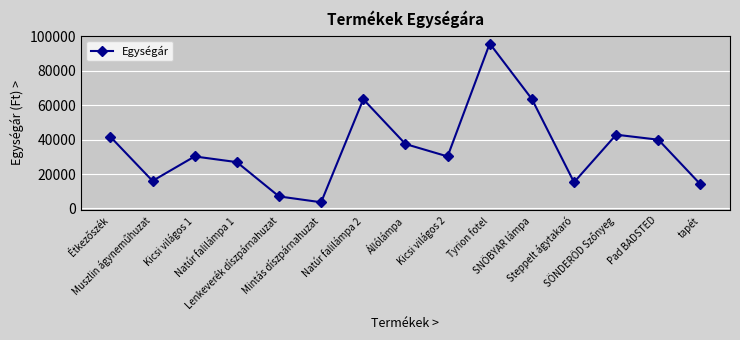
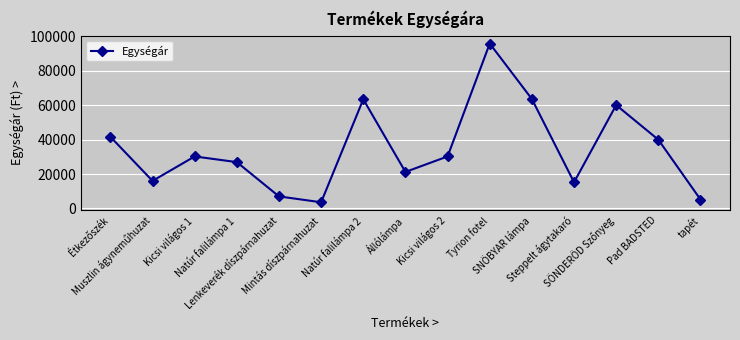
  {
    "Étkezőszék": 42000,
    "Muszlin ágyneműhuzat": 16000,
    "Kicsi világos 1": 30000,
    "Natúr falilámpa 1": 27000,
    "Lenkeverék díszpárnahuzat": 7000,
    "Mintás díszpárnahuzat": 4000,
    "Natúr falilámpa 2": 63000,
-   "Állólámpa": 37000,
+   "Állólámpa": 21000,
    "Kicsi világos 2": 30000,
    "Tyrion fotel": 96000,
    "SNÖBYAR lámpa": 63000,
    "Steppelt ágytakaró": 15000,
-   "SÖNDERÖD Szőnyeg": 43000,
+   "SÖNDERÖD Szőnyeg": 60000,
    "Pad BADSTED": 40000,
-   "tapét": 14000
+   "tapét": 5000
  }
